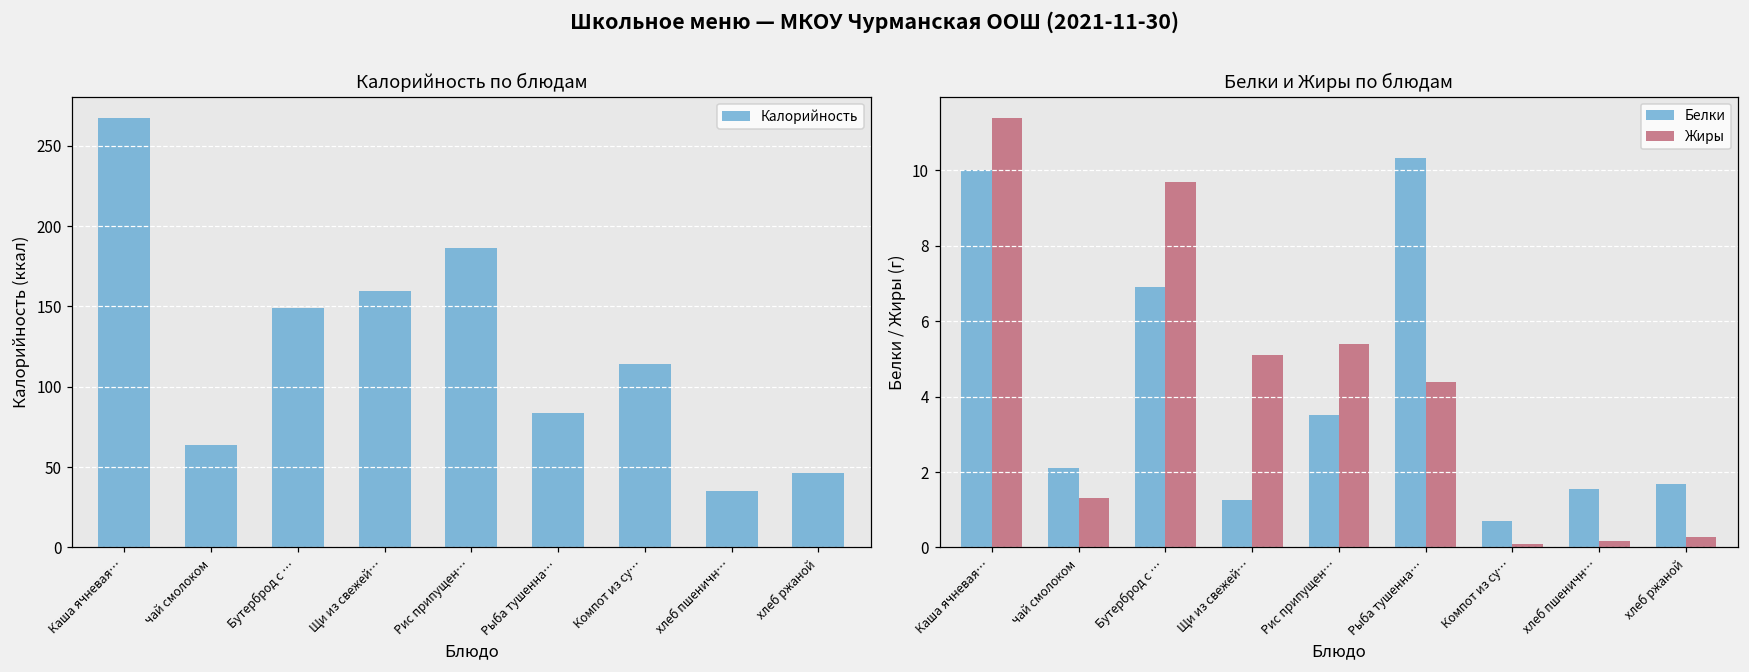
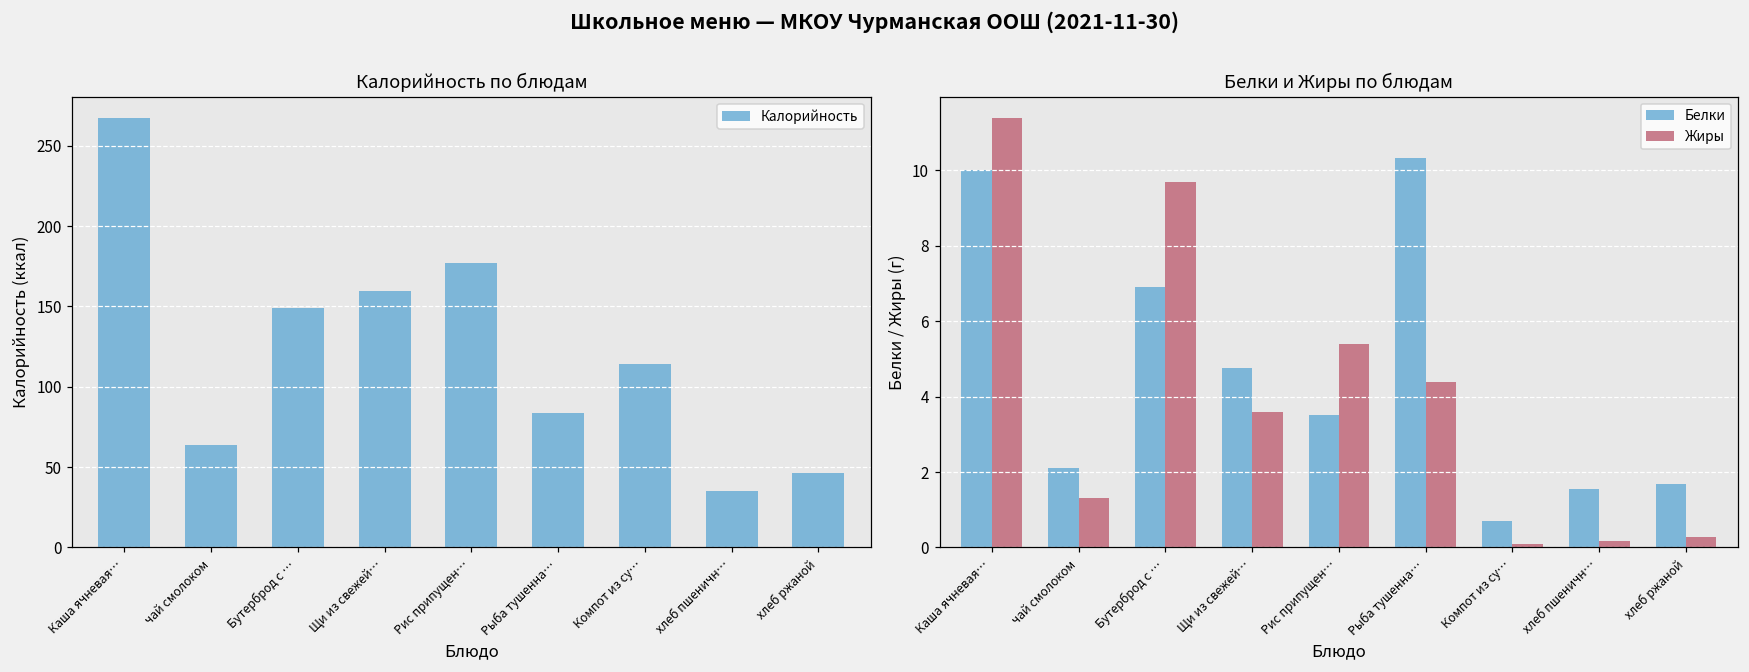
  {
    "Калорийность по блюдам": {
      "Каша ячневая…": 267,
      "чай смолоком": 64,
      "Бутерброд с …": 149,
      "Щи из свежей…": 160,
-     "Рис припущен…": 186,
+     "Рис припущен…": 177,
      "Рыба тушенна…": 83,
      "Компот из су…": 114,
      "хлеб пшеничн…": 35,
      "хлеб ржаной": 47
    },
    "Белки и Жиры по блюдам": {
      "Белки": {
        "Каша ячневая…": 10.0,
        "чай смолоком": 2.1,
        "Бутерброд с …": 6.9,
-       "Щи из свежей…": 1.3,
+       "Щи из свежей…": 4.8,
        "Рис припущен…": 3.5,
        "Рыба тушенна…": 10.3,
        "Компот из су…": 0.7,
        "хлеб пшеничн…": 1.5,
        "хлеб ржаной": 1.7
      },
      "Жиры": {
        "Каша ячневая…": 11.4,
        "чай смолоком": 1.3,
        "Бутерброд с …": 9.7,
-       "Щи из свежей…": 5.1,
+       "Щи из свежей…": 3.6,
        "Рис припущен…": 5.4,
        "Рыба тушенна…": 4.4,
        "Компот из су…": 0.1,
        "хлеб пшеничн…": 0.2,
        "хлеб ржаной": 0.3
      }
    }
  }
